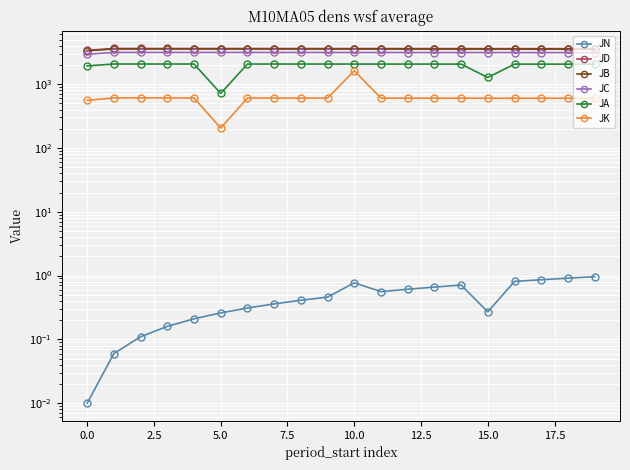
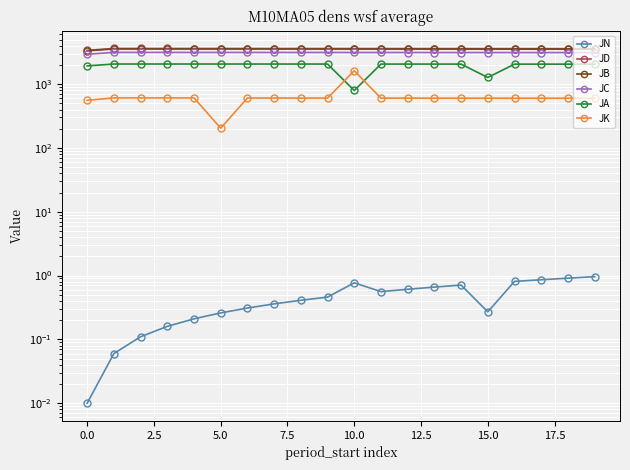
  {
    "JN": {
      "0.0": 0.010,
      "5.0": 0.26,
      "10.0": 0.8,
      "15.0": 0.27
    },
    "JC": {
      "0.0": 3000,
      "5.0": 3000,
      "10.0": 3000,
      "15.0": 3000
    },
    "JA": {
      "0.0": 1900,
-     "5.0": 700,
-     "10.0": 2100,
+     "5.0": 2100,
+     "10.0": 800,
      "15.0": 1300
    },
    "JK": {
      "0.0": 600,
      "5.0": 200,
      "10.0": 1600,
      "15.0": 600
    }
  }
